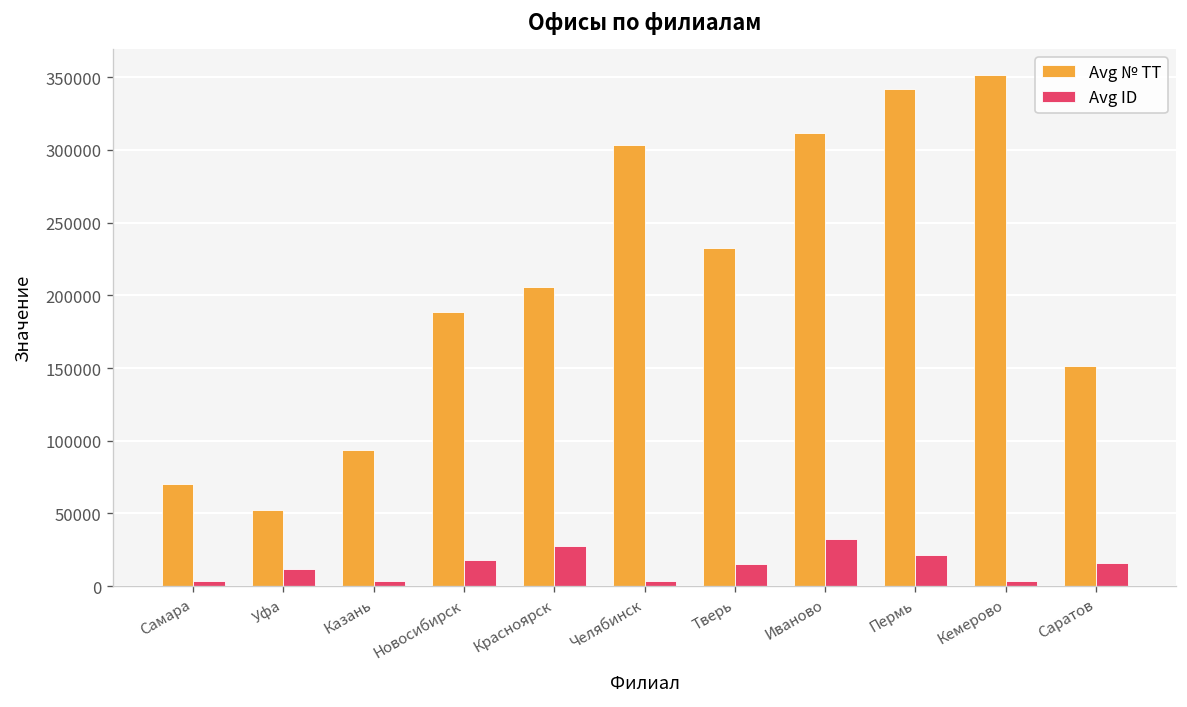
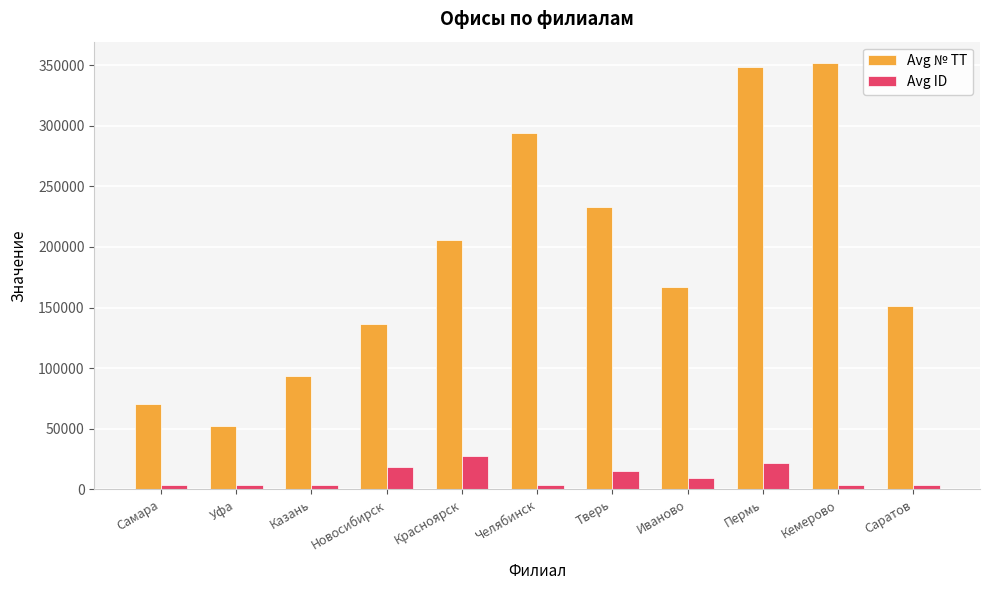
  {
    "Avg № ТТ": {
      "Самара": 70000,
      "Уфа": 52000,
      "Казань": 94000,
-     "Новосибирск": 189000,
+     "Новосибирск": 136000,
      "Красноярск": 206000,
-     "Челябинск": 303000,
+     "Челябинск": 294000,
      "Тверь": 233000,
-     "Иваново": 311000,
-     "Пермь": 342000,
+     "Иваново": 167000,
+     "Пермь": 349000,
      "Кемерово": 352000,
      "Саратов": 151000
    },
    "Avg ID": {
      "Самара": 4000,
-     "Уфа": 12000,
+     "Уфа": 3000,
      "Казань": 3000,
      "Новосибирск": 18000,
      "Красноярск": 27000,
      "Челябинск": 3000,
      "Тверь": 15000,
-     "Иваново": 32000,
+     "Иваново": 10000,
      "Пермь": 21000,
      "Кемерово": 3000,
-     "Саратов": 16000
+     "Саратов": 3000
    }
  }
